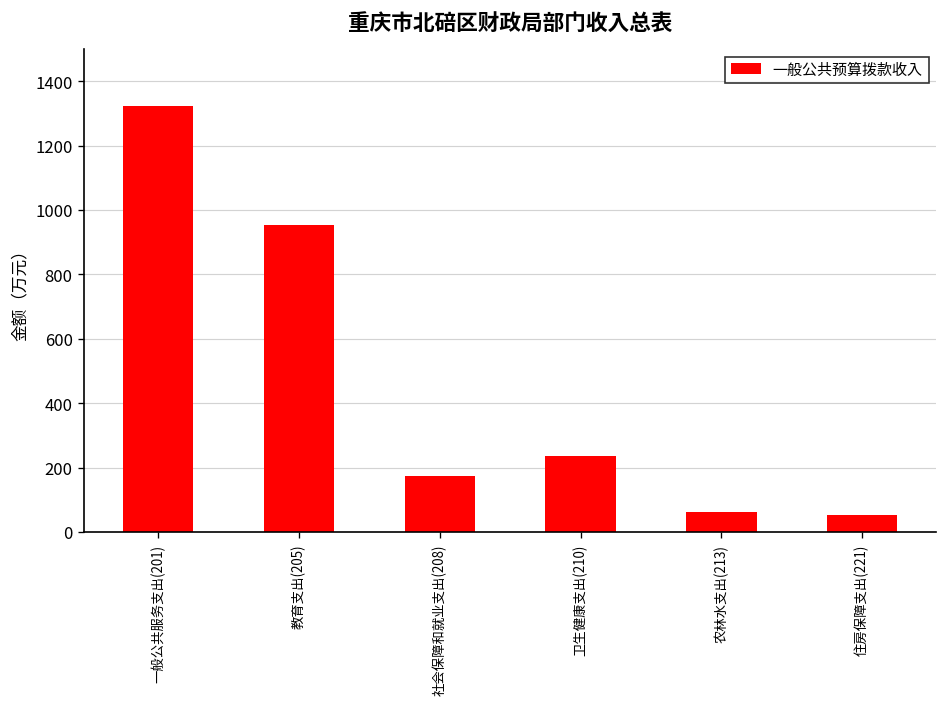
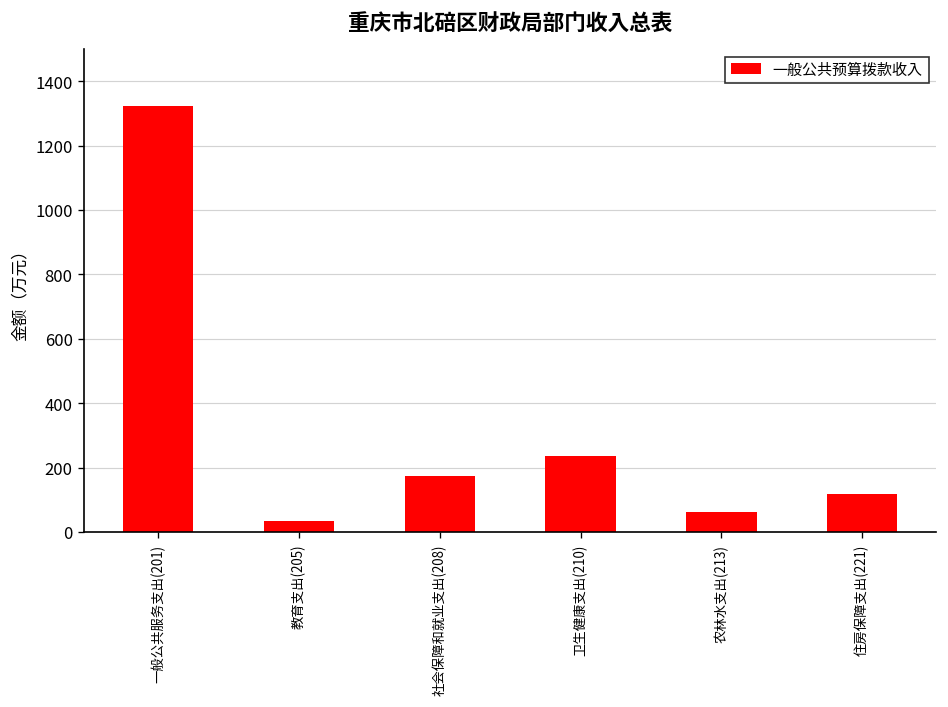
  {
    "一般公共服务支出(201)": 1320,
-   "教育支出(205)": 950,
+   "教育支出(205)": 30,
    "社会保障和就业支出(208)": 170,
    "卫生健康支出(210)": 240,
    "农林水支出(213)": 60,
-   "住房保障支出(221)": 50
+   "住房保障支出(221)": 120
  }
